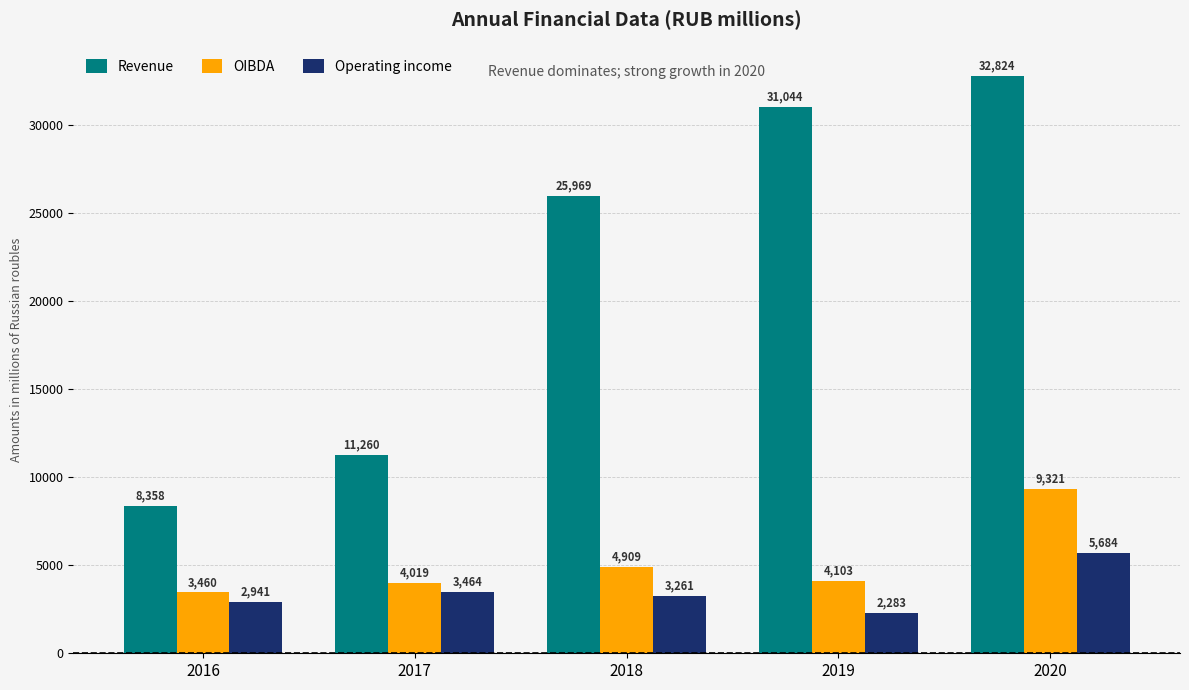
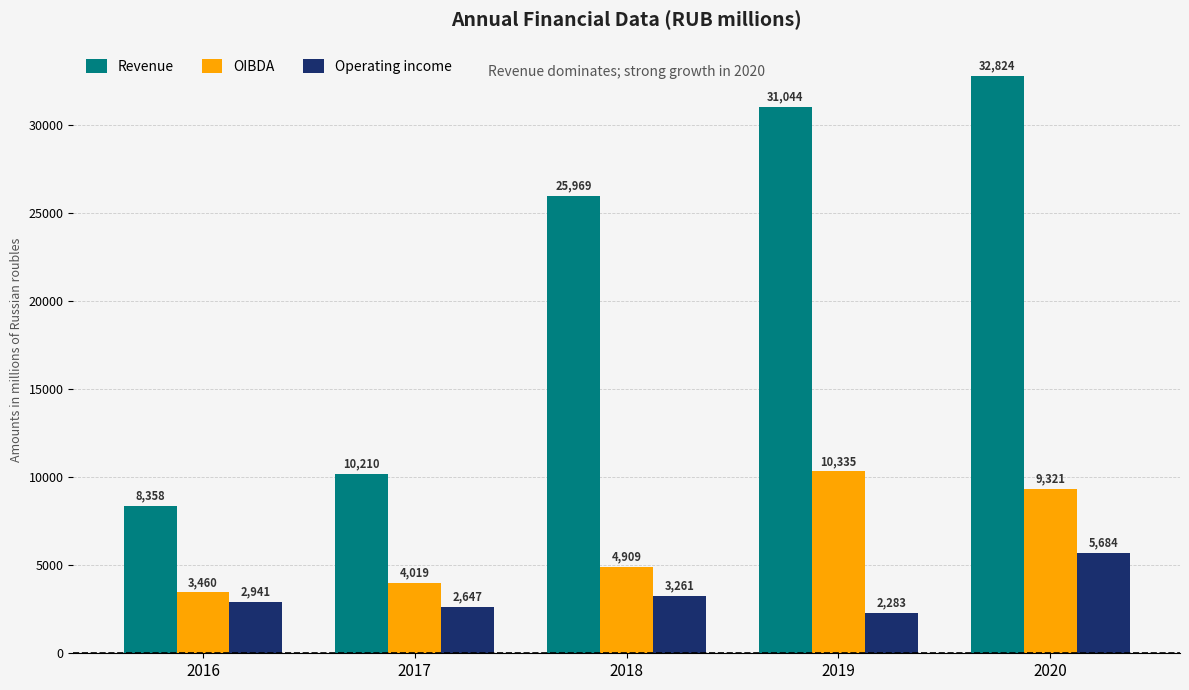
  {
    "Revenue": {
      "2016": "8,358",
-     "2017": "11,260",
+     "2017": "10,210",
      "2018": "25,969",
      "2019": "31,044",
      "2020": "32,824"
    },
    "OIBDA": {
      "2016": "3,460",
      "2017": "4,019",
      "2018": "4,909",
-     "2019": "4,103",
+     "2019": "10,335",
      "2020": "9,321"
    },
    "Operating income": {
      "2016": "2,941",
-     "2017": "3,464",
+     "2017": "2,647",
      "2018": "3,261",
      "2019": "2,283",
      "2020": "5,684"
    }
  }
